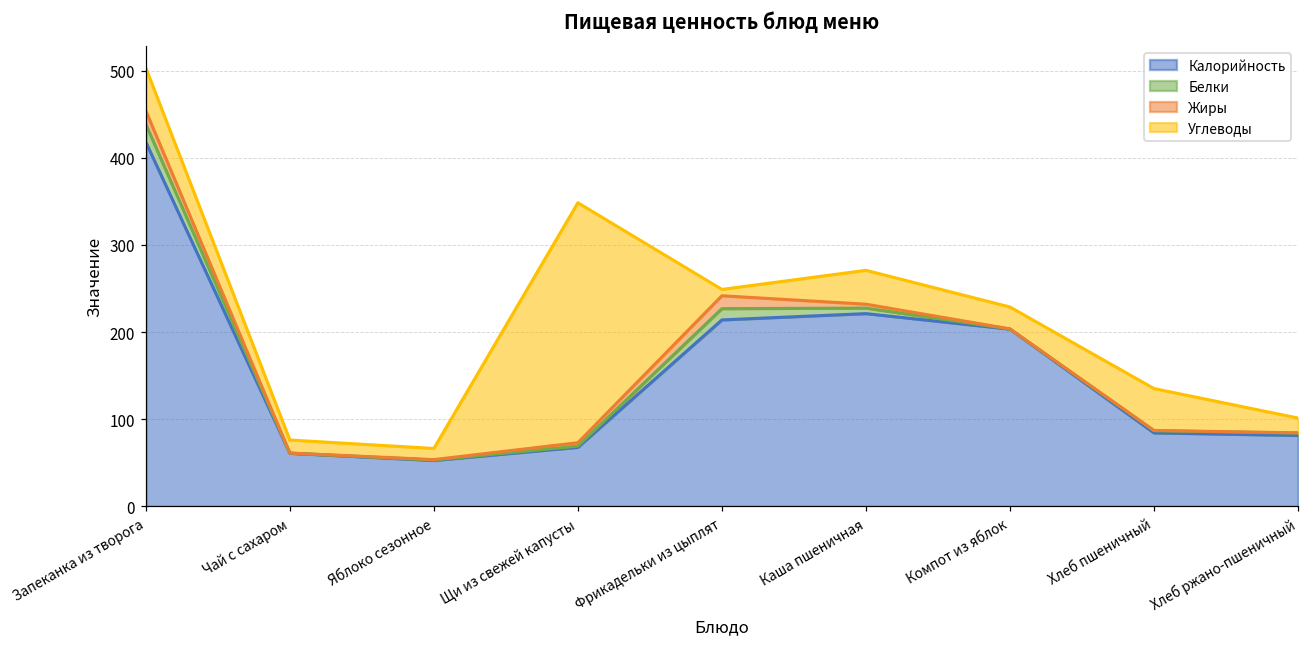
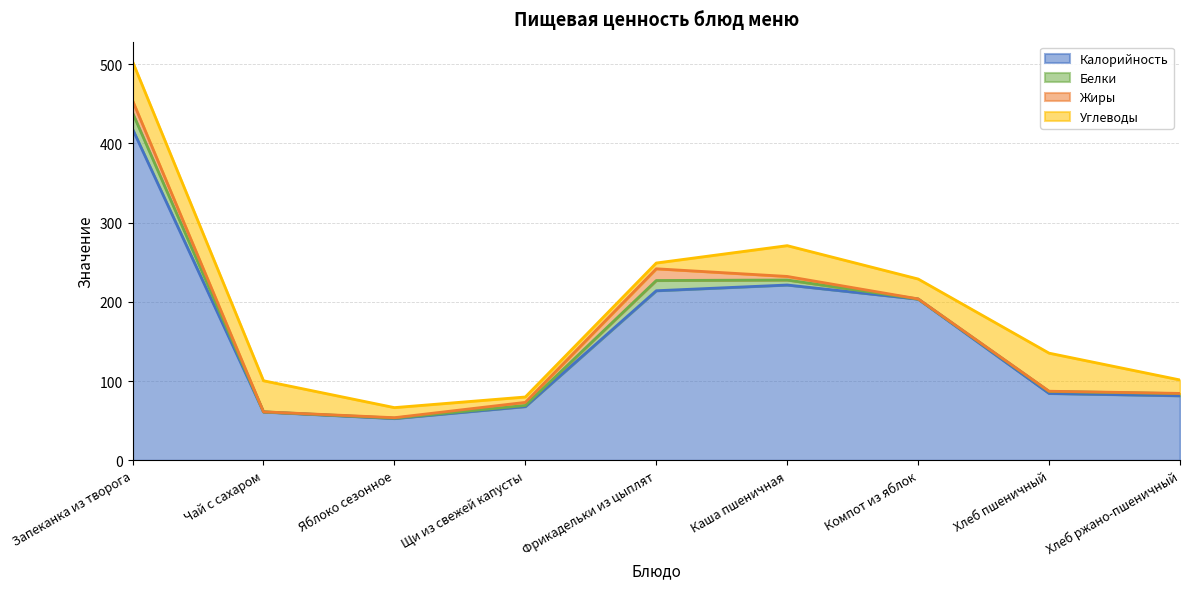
  {
    "Калорийность": {
      "Запеканка из творога": 420,
      "Фрикадельки из цыплят": 210,
      "Каша пшеничная": 220
    },
    "Белки": {
      "Запеканка из творога": 20,
      "Фрикадельки из цыплят": 10,
      "Каша пшеничная": 10
    },
    "Жиры": {
      "Запеканка из творога": 20,
      "Щи из свежей капусты": 0,
      "Фрикадельки из цыплят": 10,
      "Каша пшеничная": 0
    },
    "Углеводы": {
      "Запеканка из творога": 50,
-     "Чай с сахаром": 20,
+     "Чай с сахаром": 40,
      "Яблоко сезонное": 10,
-     "Щи из свежей капусты": 280,
+     "Щи из свежей капусты": 10,
      "Фрикадельки из цыплят": 10,
      "Каша пшеничная": 40,
      "Компот из яблок": 30,
      "Хлеб пшеничный": 50,
      "Хлеб ржано-пшеничный": 20
    }
  }
